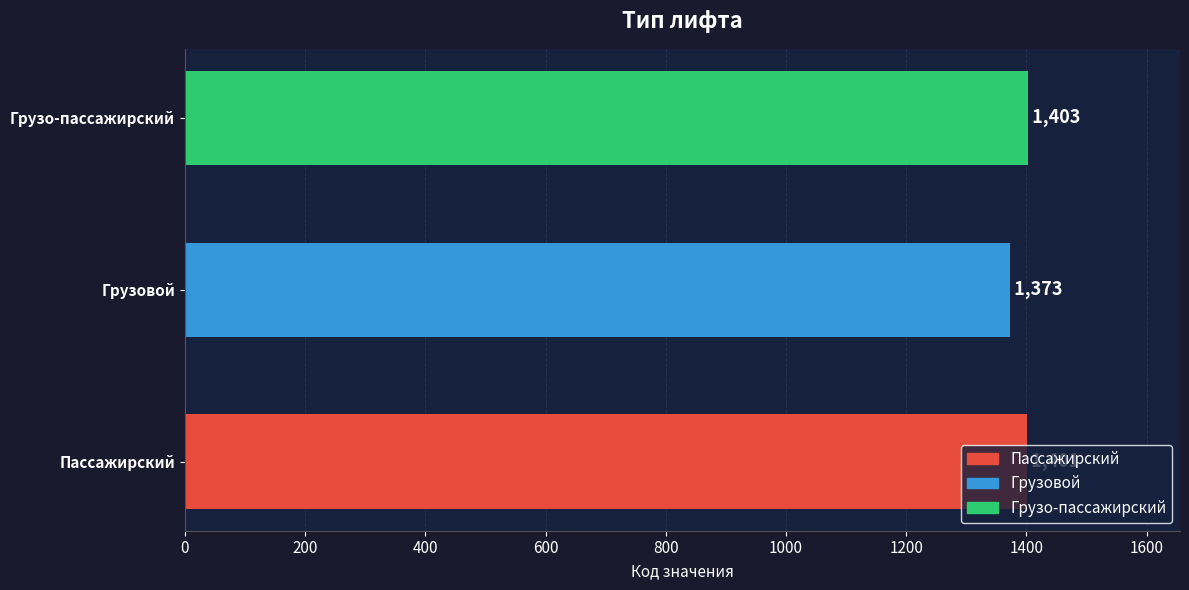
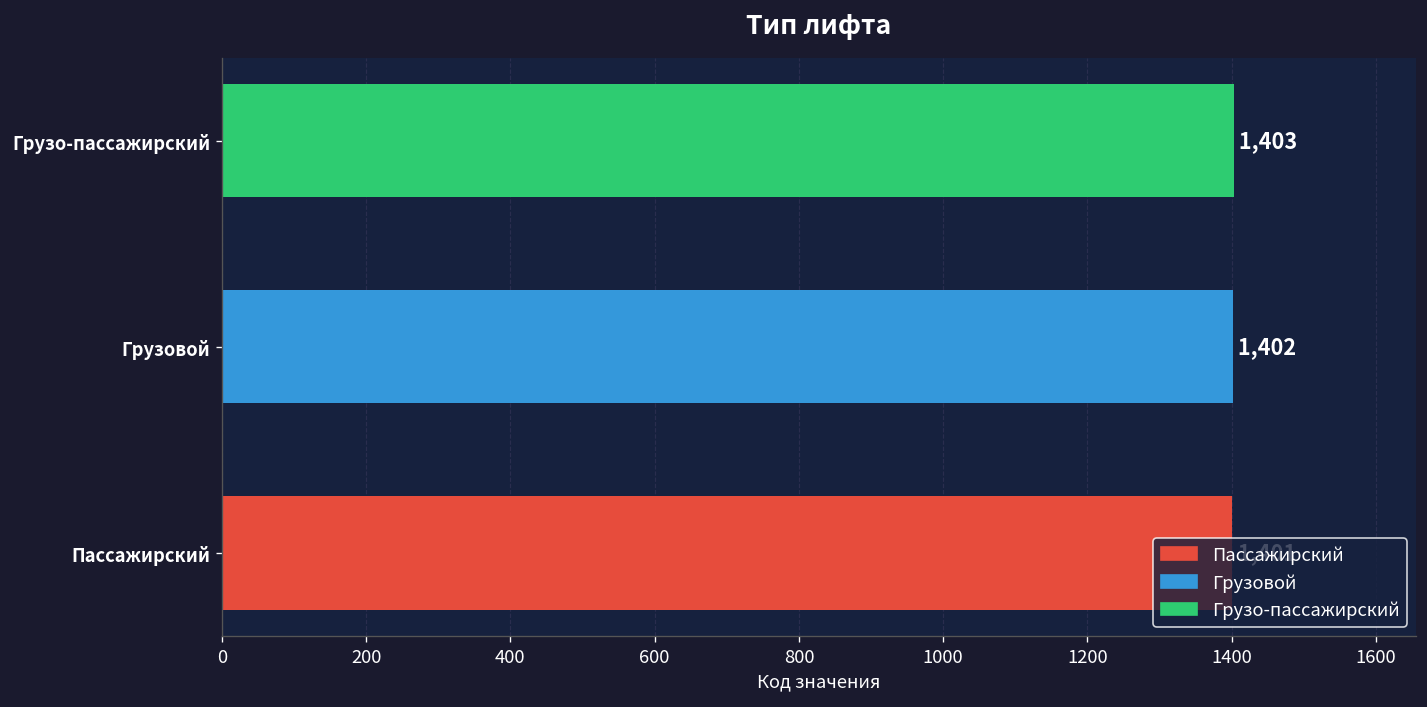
  {
    "Грузо-пассажирский": "1,403",
-   "Грузовой": "1,373"
+   "Грузовой": "1,402"
  }
